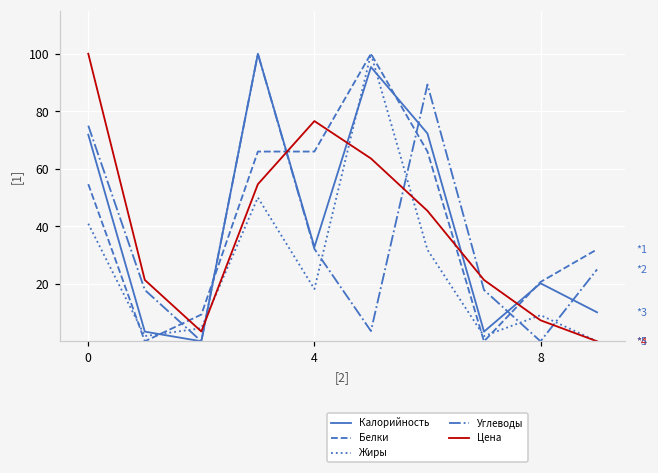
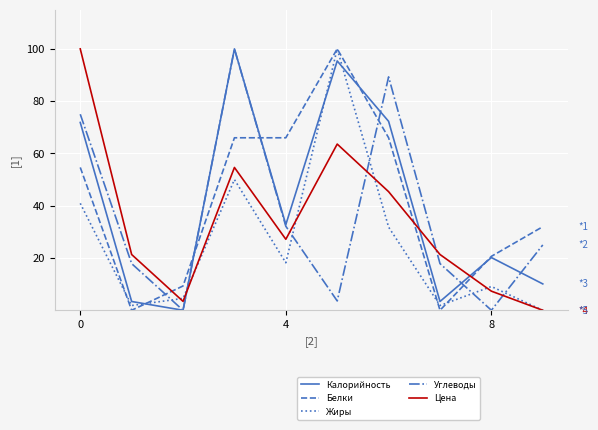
  {
    "Цена": {
      "0": 100,
-     "4": 77,
+     "4": 27,
      "8": 7
    }
  }
